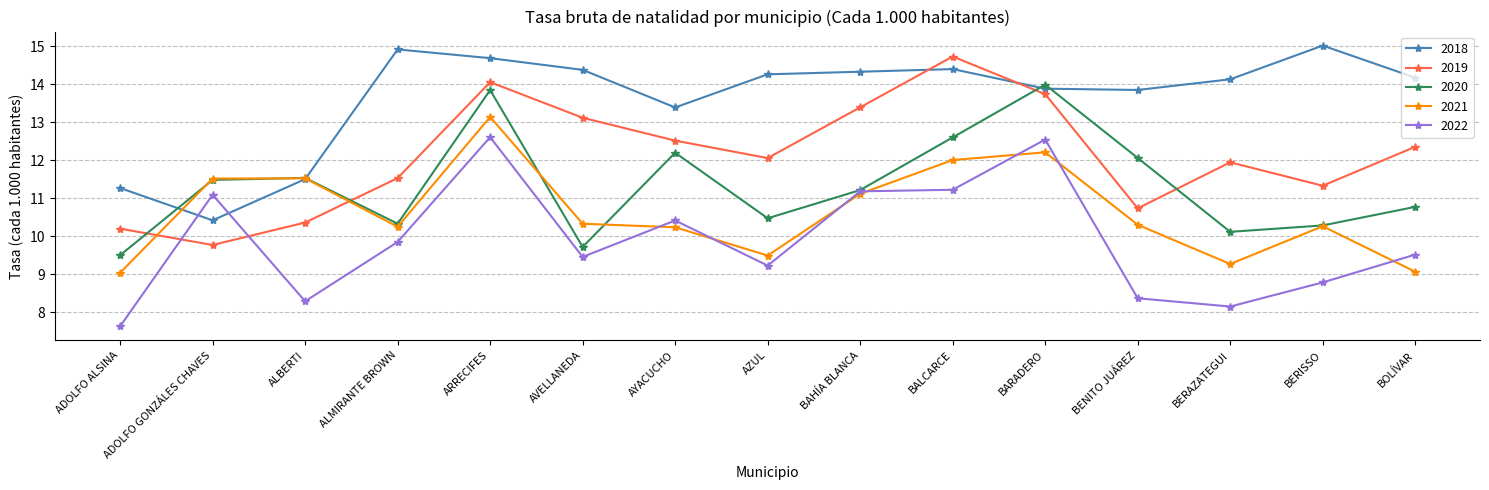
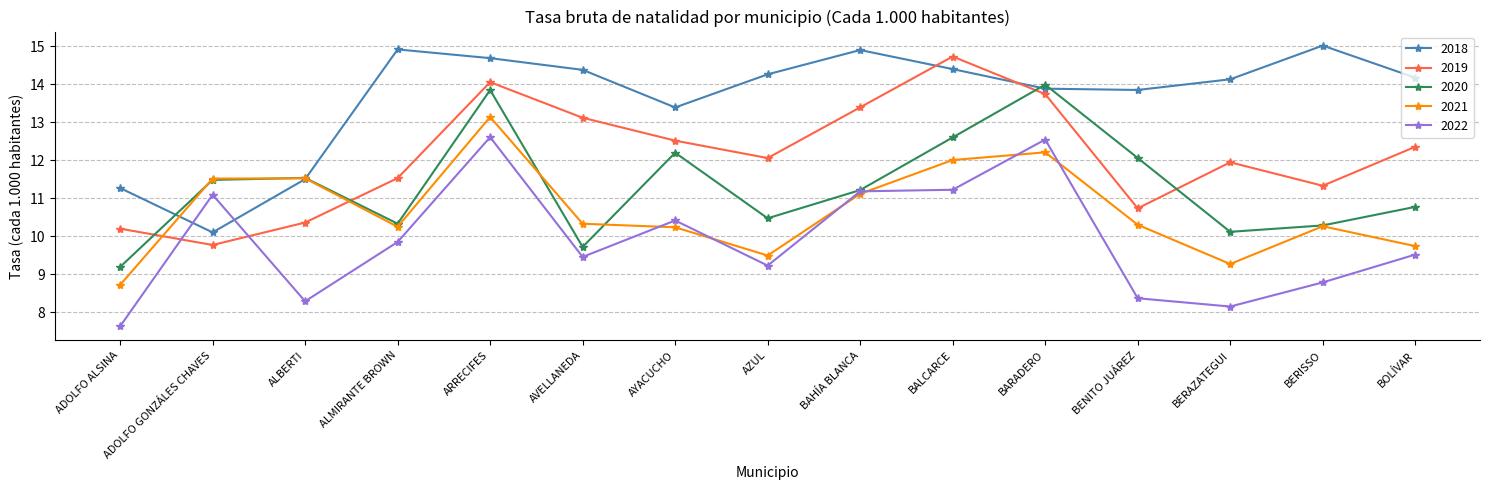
  {
    "2018": {
      "ADOLFO ALSINA": 11.3,
-     "ADOLFO GONZÁLES CHAVES": 10.4,
+     "ADOLFO GONZÁLES CHAVES": 10.1,
      "ALMIRANTE BROWN": 14.9,
      "ARRECIFES": 14.7,
      "AVELLANEDA": 14.4,
      "AYACUCHO": 13.4,
      "AZUL": 14.3,
-     "BAHÍA BLANCA": 14.3,
+     "BAHÍA BLANCA": 14.9,
      "BALCARCE": 14.4,
      "BARADERO": 13.9,
      "BENITO JUÁREZ": 13.9,
      "BERAZATEGUI": 14.1,
      "BERISSO": 15.0
    },
    "2019": {
      "ADOLFO ALSINA": 10.2,
      "ADOLFO GONZÁLES CHAVES": 9.8,
      "ALBERTI": 10.4,
      "ALMIRANTE BROWN": 11.5,
      "ARRECIFES": 14.1,
      "AVELLANEDA": 13.1,
      "AYACUCHO": 12.5,
      "AZUL": 12.1,
      "BAHÍA BLANCA": 13.4,
      "BALCARCE": 14.7,
      "BARADERO": 13.7,
      "BENITO JUÁREZ": 10.7,
      "BERAZATEGUI": 12.0,
      "BERISSO": 11.3,
      "BOLÍVAR": 12.4
    },
    "2020": {
-     "ADOLFO ALSINA": 9.5,
+     "ADOLFO ALSINA": 9.2,
      "ALMIRANTE BROWN": 10.3,
      "ARRECIFES": 13.9,
      "AVELLANEDA": 9.7,
      "AYACUCHO": 12.2,
      "AZUL": 10.5,
      "BALCARCE": 12.6,
      "BARADERO": 14.0,
      "BENITO JUÁREZ": 12.1,
      "BERAZATEGUI": 10.1,
      "BOLÍVAR": 10.8
    },
    "2021": {
-     "ADOLFO ALSINA": 9.0,
+     "ADOLFO ALSINA": 8.7,
      "ALMIRANTE BROWN": 10.3,
      "ARRECIFES": 13.1,
      "AVELLANEDA": 10.3,
      "AYACUCHO": 10.2,
      "AZUL": 9.5,
      "BALCARCE": 12.0,
      "BARADERO": 12.2,
      "BENITO JUÁREZ": 10.3,
      "BERAZATEGUI": 9.3,
-     "BOLÍVAR": 9.1
+     "BOLÍVAR": 9.7
    },
    "2022": {
      "ADOLFO ALSINA": 7.6,
      "ADOLFO GONZÁLES CHAVES": 11.1,
      "ALBERTI": 8.3,
      "ALMIRANTE BROWN": 9.9,
      "ARRECIFES": 12.6,
      "AVELLANEDA": 9.5,
      "AYACUCHO": 10.4,
      "AZUL": 9.2,
      "BALCARCE": 11.2,
      "BARADERO": 12.5,
      "BENITO JUÁREZ": 8.4,
      "BERAZATEGUI": 8.2,
      "BERISSO": 8.8,
      "BOLÍVAR": 9.5
    }
  }
